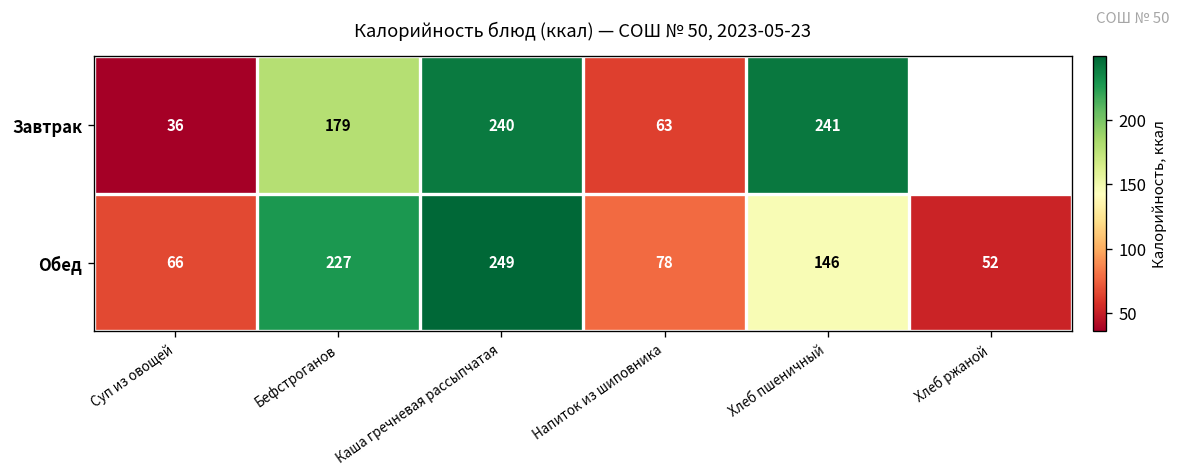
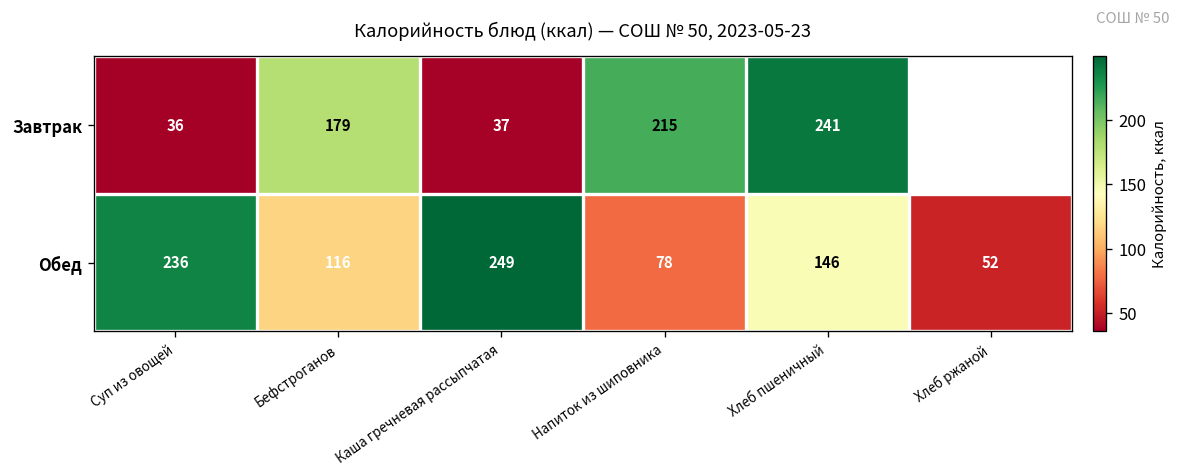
  {
    "Завтрак": {
      "Суп из овощей": 36,
      "Бефстроганов": 179,
-     "Каша гречневая рассыпчатая": 240,
-     "Напиток из шиповника": 63,
+     "Каша гречневая рассыпчатая": 37,
+     "Напиток из шиповника": 215,
      "Хлеб пшеничный": 241
    },
    "Обед": {
-     "Суп из овощей": 66,
-     "Бефстроганов": 227,
+     "Суп из овощей": 236,
+     "Бефстроганов": 116,
      "Каша гречневая рассыпчатая": 249,
      "Напиток из шиповника": 78,
      "Хлеб пшеничный": 146,
      "Хлеб ржаной": 52
    }
  }
